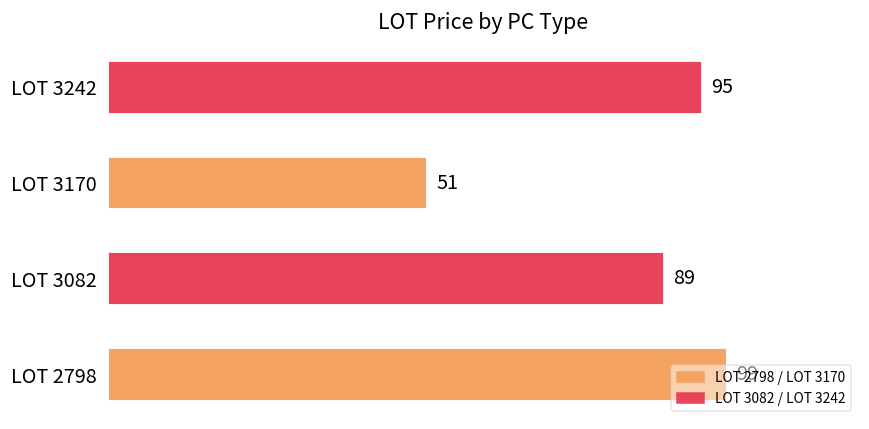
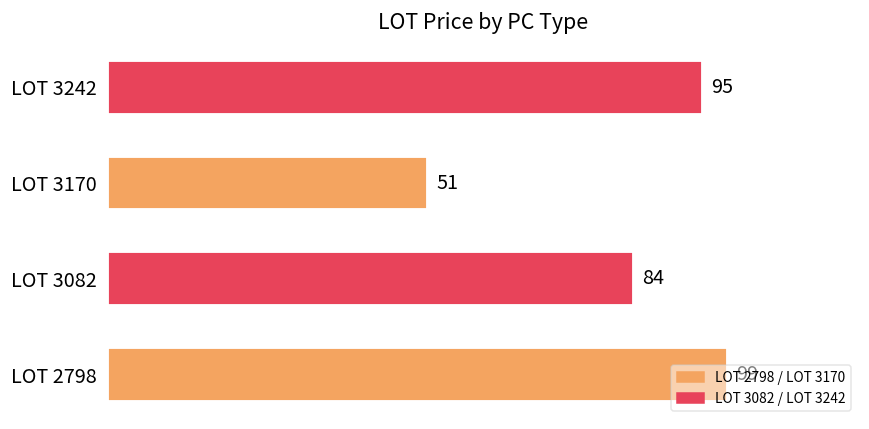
  {
    "LOT 3242": 95,
    "LOT 3170": 51,
-   "LOT 3082": 89
+   "LOT 3082": 84
  }
